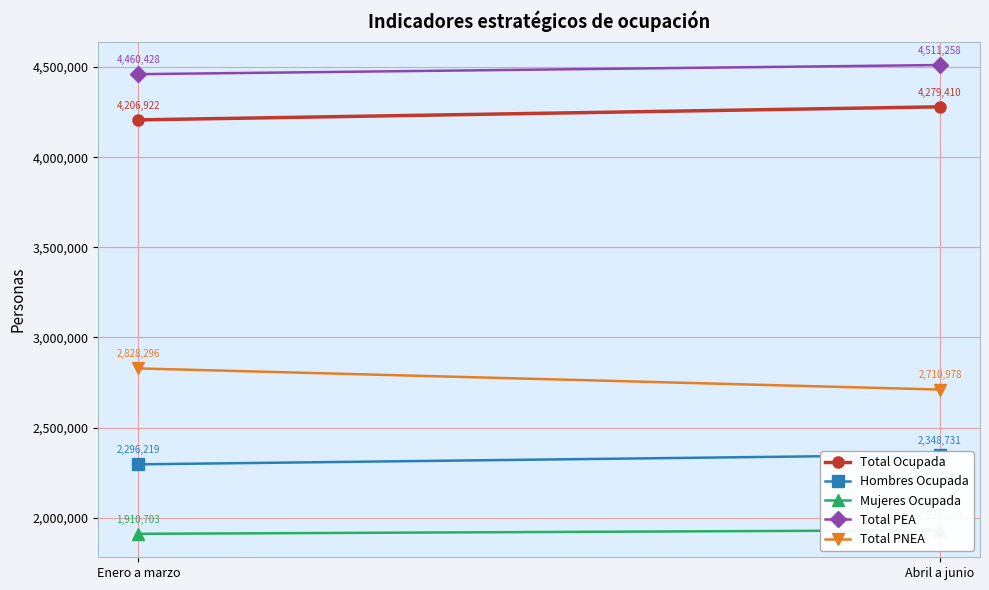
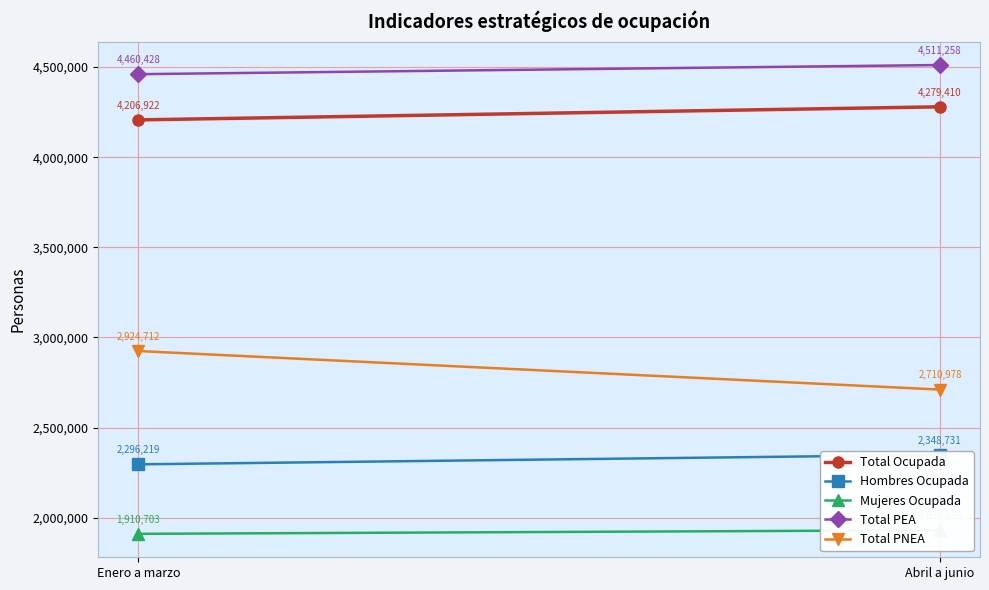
  {
    "Total Ocupada": {
      "Enero a marzo": "4,206,922",
      "Abril a junio": "4,279,410"
    },
    "Hombres Ocupada": {
      "Enero a marzo": "2,296,219"
    },
    "Mujeres Ocupada": {
      "Enero a marzo": "1,910,703"
    },
    "Total PEA": {
      "Enero a marzo": "4,460,428",
      "Abril a junio": "4,511,258"
    },
    "Total PNEA": {
-     "Enero a marzo": "2,828,296",
+     "Enero a marzo": "2,924,712",
      "Abril a junio": "2,710,978"
    }
  }
